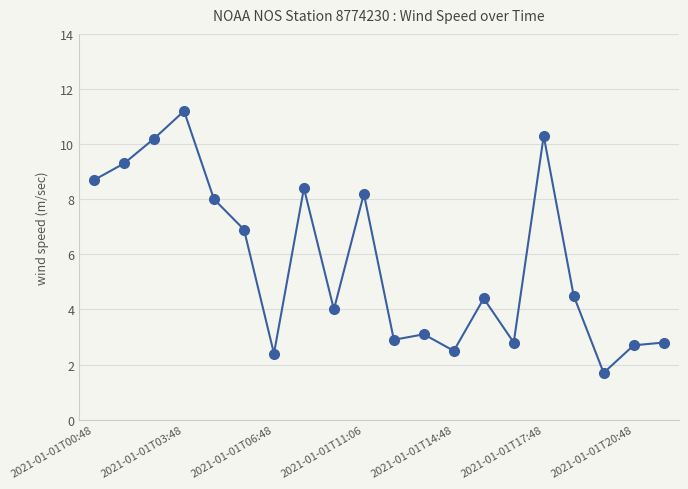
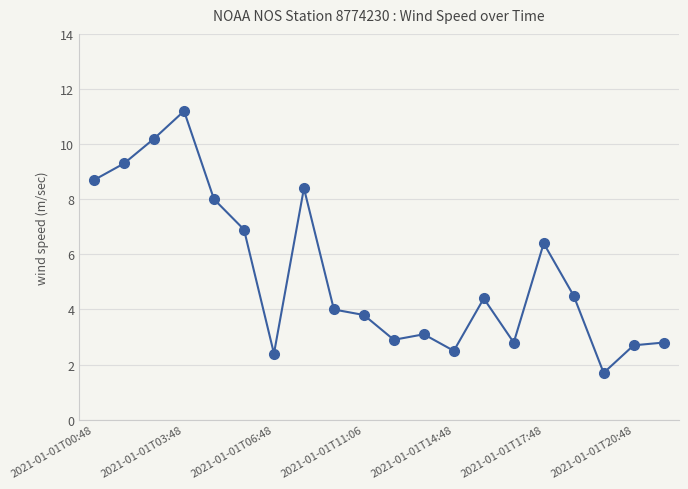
  {
    "2021-01-01T00:48": 8.7,
    "2021-01-01T03:48": 11.2,
    "2021-01-01T06:48": 2.4,
-   "2021-01-01T11:06": 8.2,
+   "2021-01-01T11:06": 3.8,
    "2021-01-01T14:48": 2.5,
-   "2021-01-01T17:48": 10.3,
+   "2021-01-01T17:48": 6.4,
    "2021-01-01T20:48": 2.7
  }
